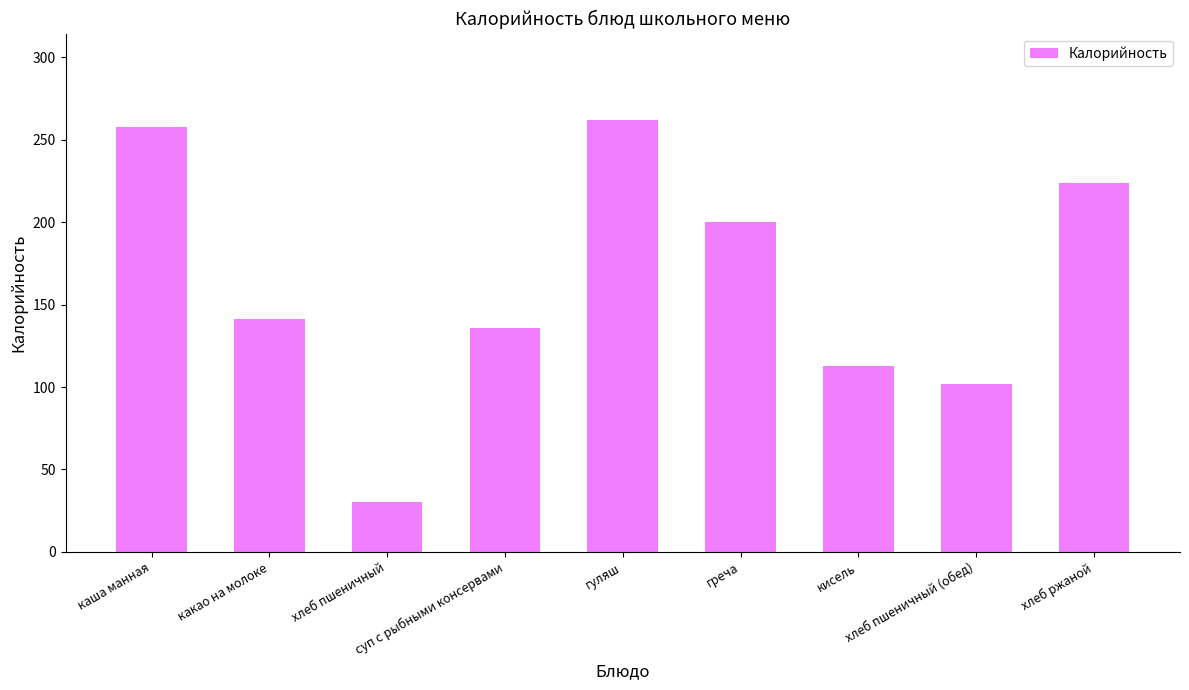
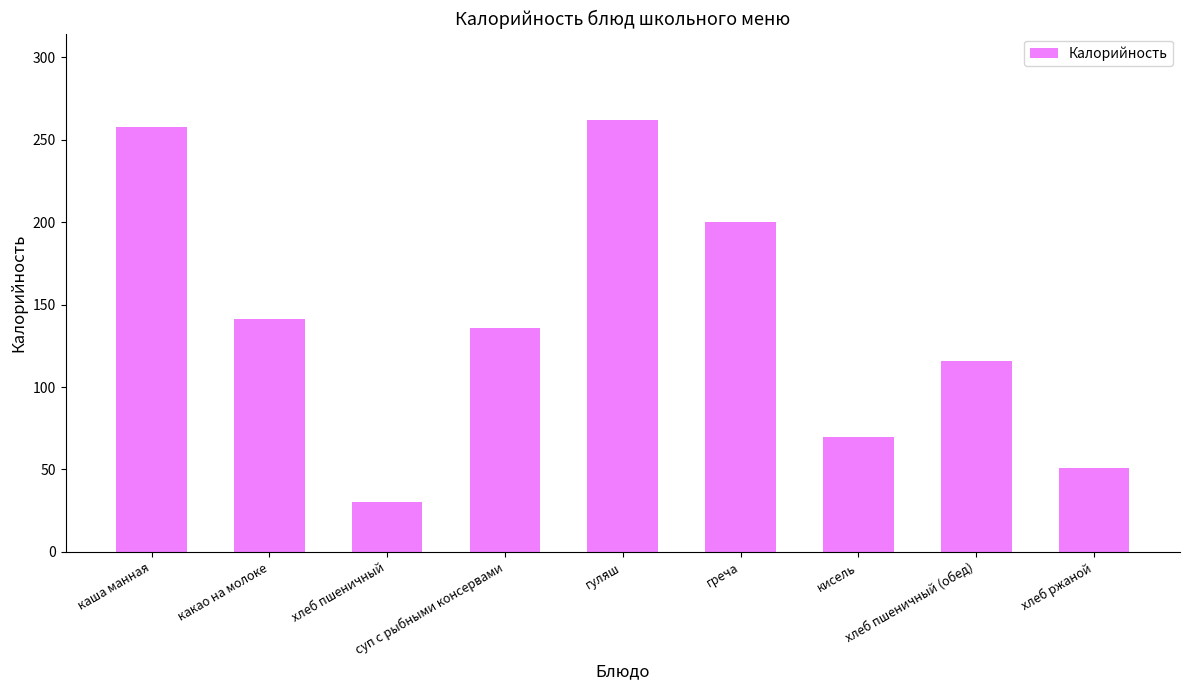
  {
    "каша манная": 258,
    "какао на молоке": 141,
    "хлеб пшеничный": 30,
    "суп с рыбными консервами": 136,
    "гуляш": 262,
    "греча": 200,
-   "кисель": 113,
-   "хлеб пшеничный (обед)": 102,
-   "хлеб ржаной": 224
+   "кисель": 70,
+   "хлеб пшеничный (обед)": 116,
+   "хлеб ржаной": 51
  }
